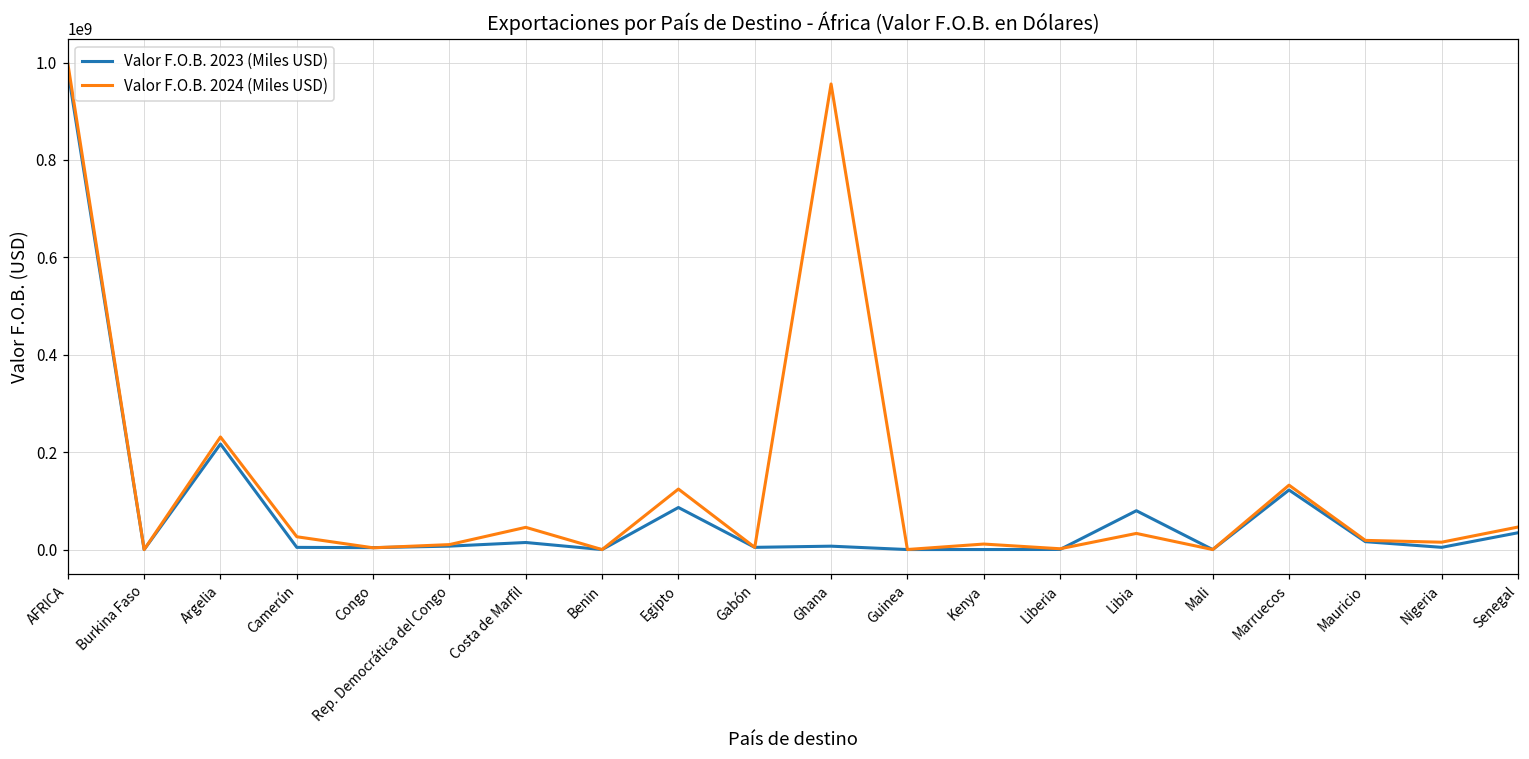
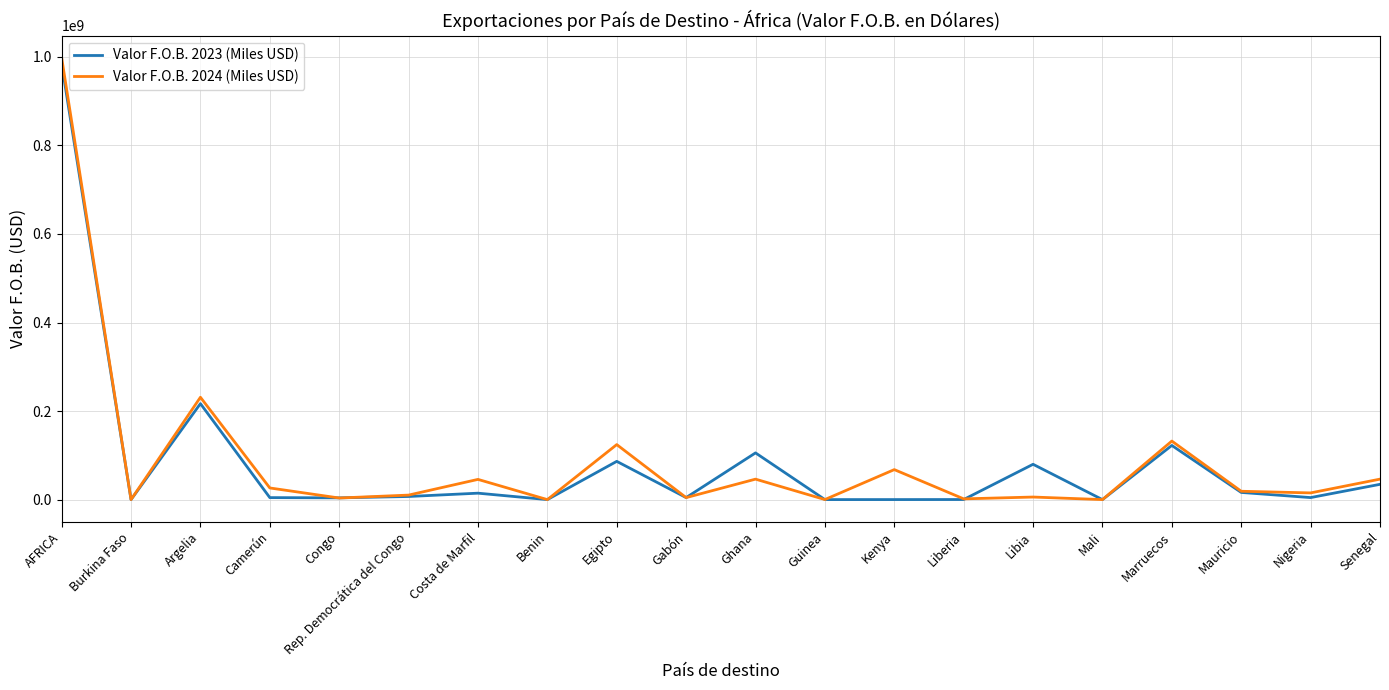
  {
    "Valor F.O.B. 2023 (Miles USD)": {
      "AFRICA": 980000000,
      "Argelia": 220000000,
      "Camerún": 0,
      "Costa de Marfil": 10000000,
      "Egipto": 90000000,
-     "Ghana": 10000000,
+     "Ghana": 110000000,
      "Kenya": 0,
      "Libia": 80000000,
      "Marruecos": 120000000,
      "Nigeria": 0,
      "Senegal": 30000000
    },
    "Valor F.O.B. 2024 (Miles USD)": {
      "AFRICA": 1000000000,
      "Argelia": 230000000,
      "Camerún": 30000000,
      "Costa de Marfil": 50000000,
      "Egipto": 120000000,
-     "Ghana": 960000000,
-     "Kenya": 10000000,
-     "Libia": 30000000,
+     "Ghana": 50000000,
+     "Kenya": 70000000,
+     "Libia": 10000000,
      "Marruecos": 130000000,
      "Nigeria": 20000000,
      "Senegal": 50000000
    }
  }
